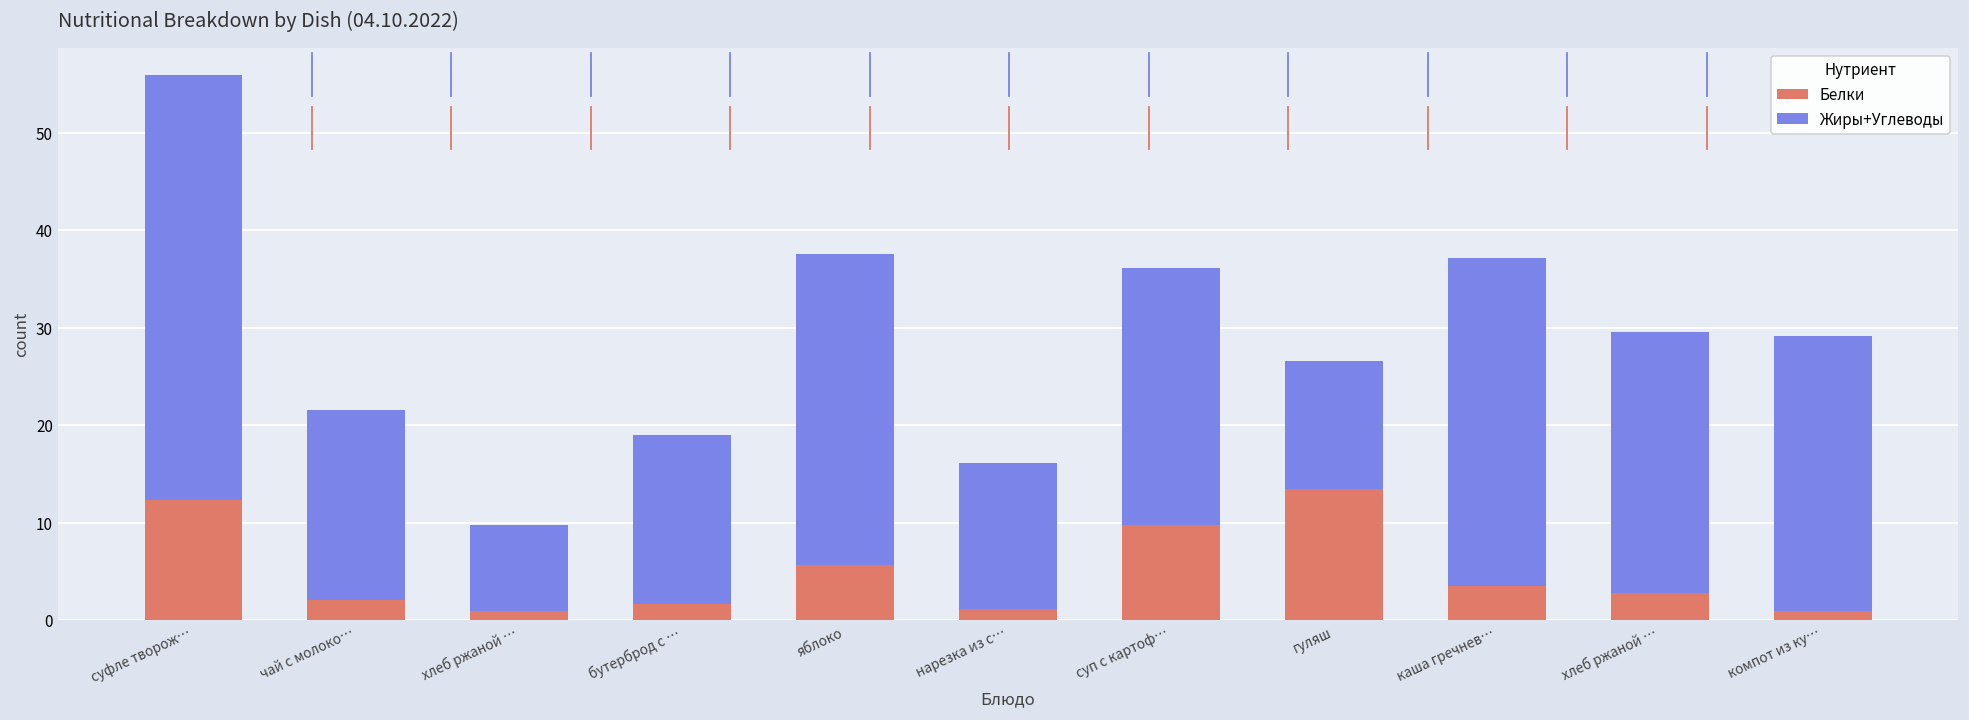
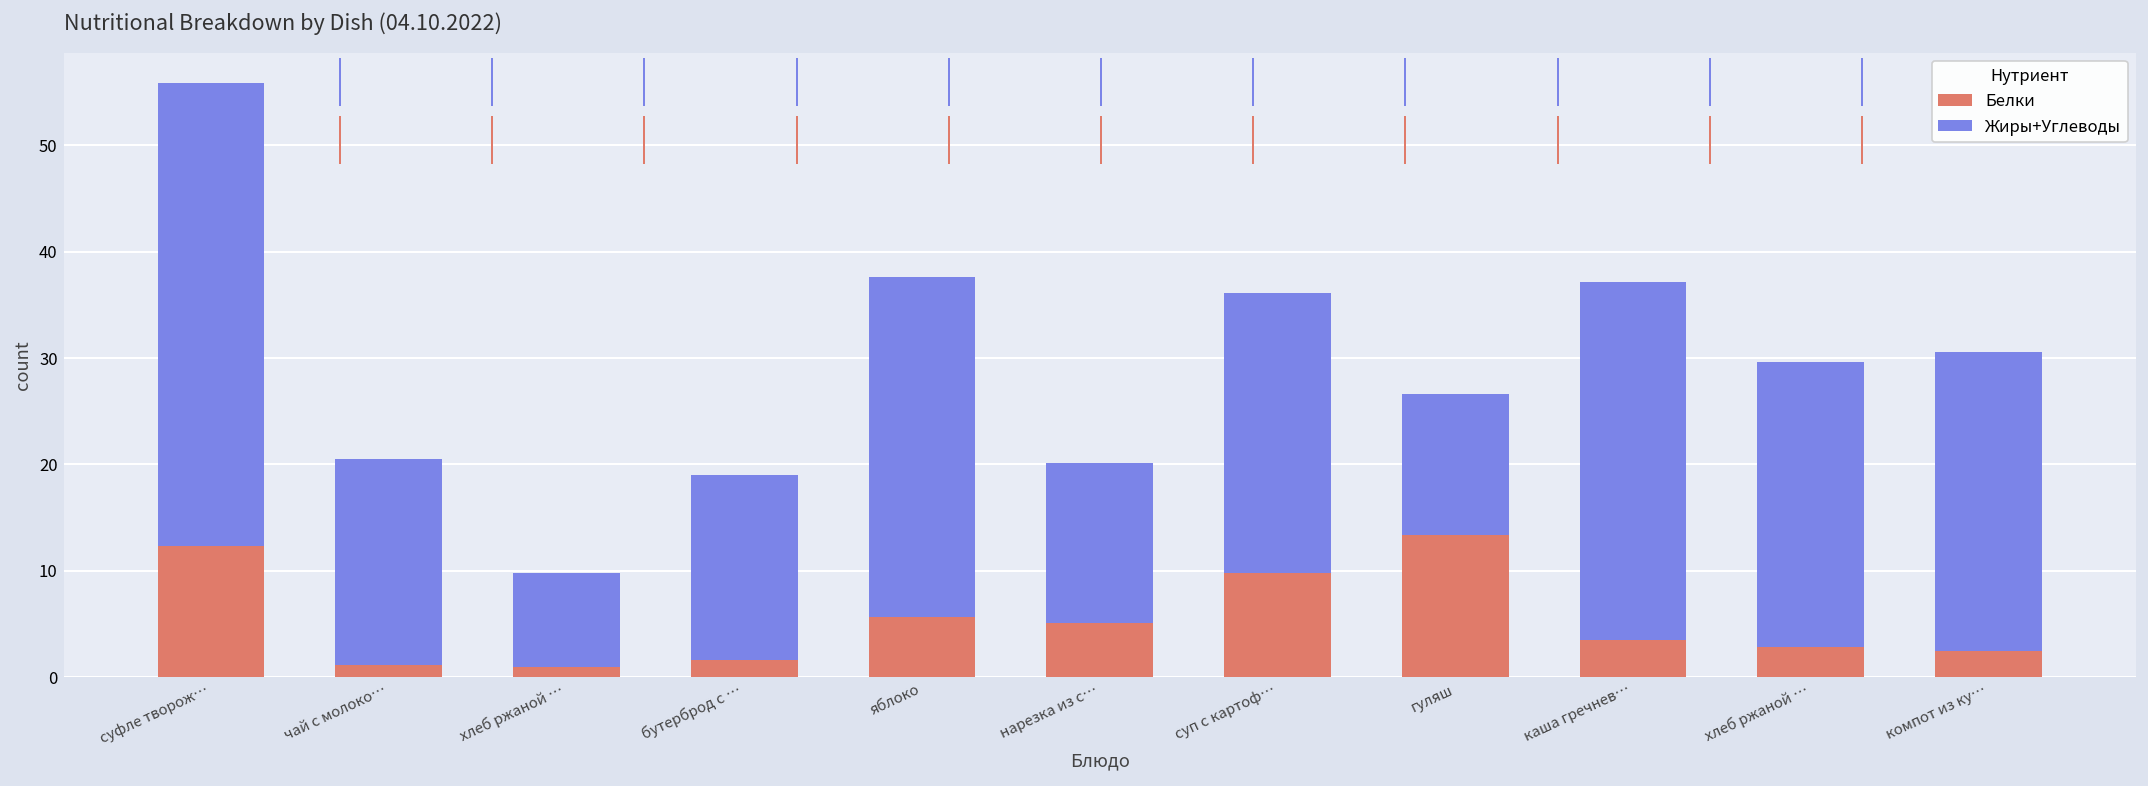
  {
    "Белки": {
      "суфле творож…": 12,
-     "чай с молоко…": 2,
+     "чай с молоко…": 1,
      "бутерброд с …": 2,
      "яблоко": 6,
-     "нарезка из с…": 1,
+     "нарезка из с…": 5,
      "суп с картоф…": 10,
      "гуляш": 13,
      "каша гречнев…": 4,
-     "компот из ку…": 1
+     "компот из ку…": 2
    },
    "Жиры+Углеводы": {
      "суфле творож…": 44,
      "чай с молоко…": 19,
      "бутерброд с …": 17,
      "яблоко": 32,
      "нарезка из с…": 15,
      "суп с картоф…": 26,
      "гуляш": 13,
      "каша гречнев…": 34,
      "компот из ку…": 28
    }
  }
